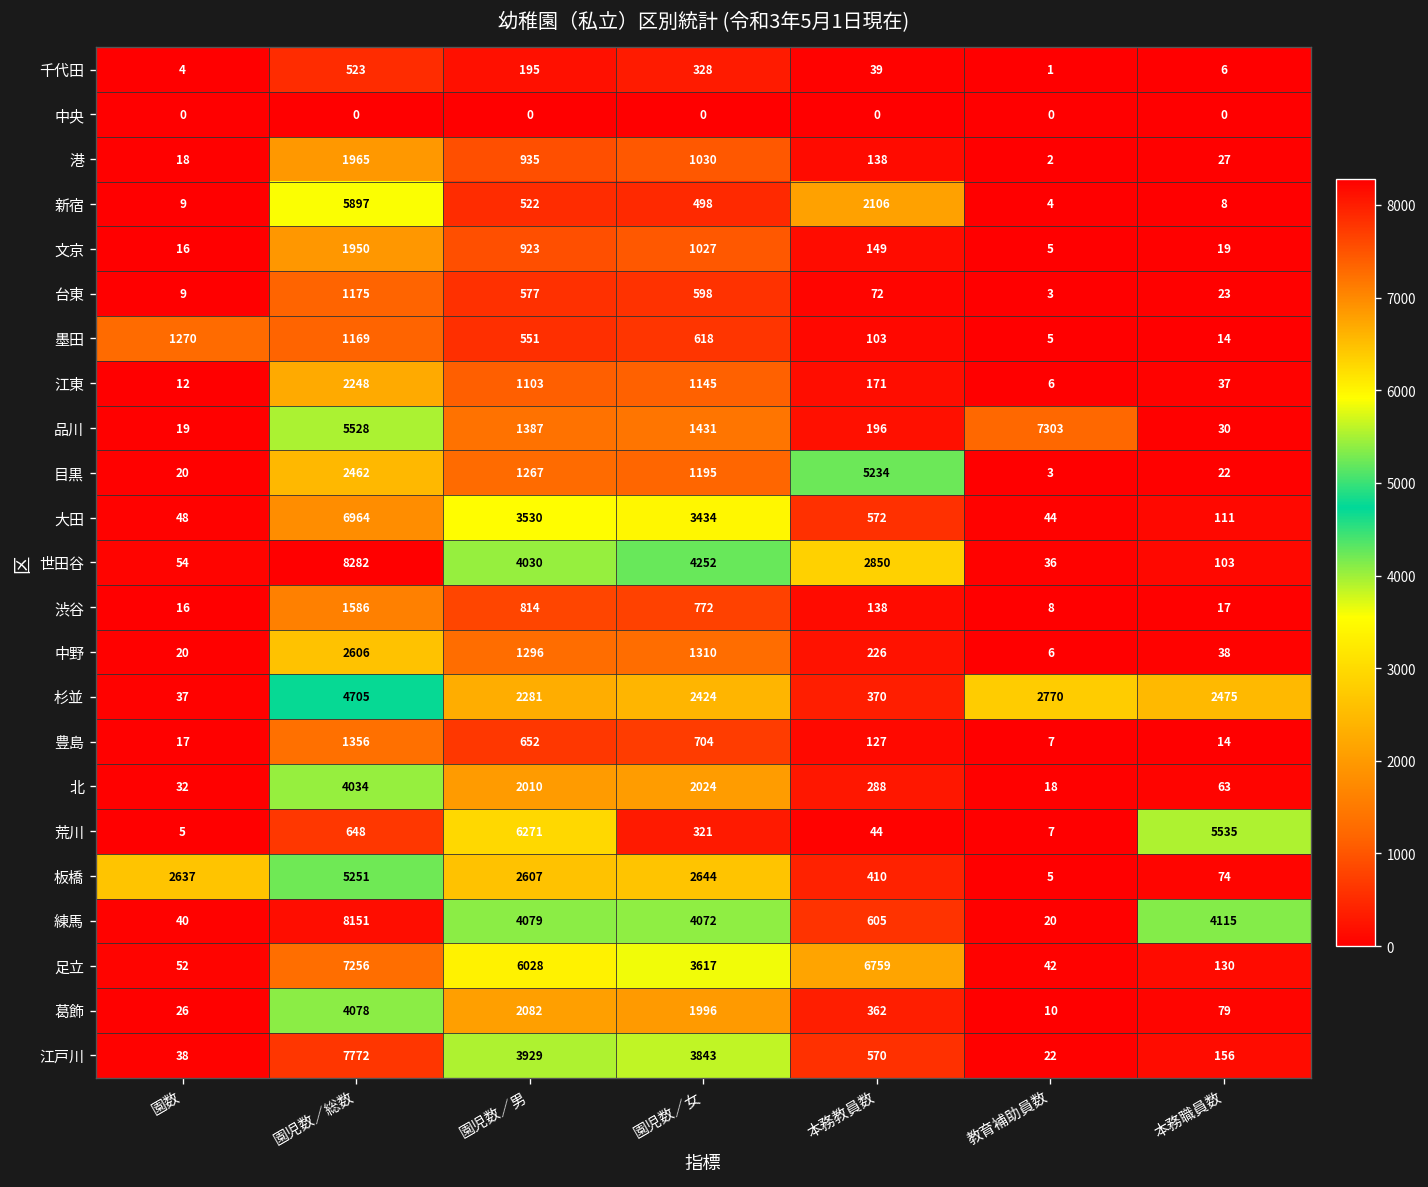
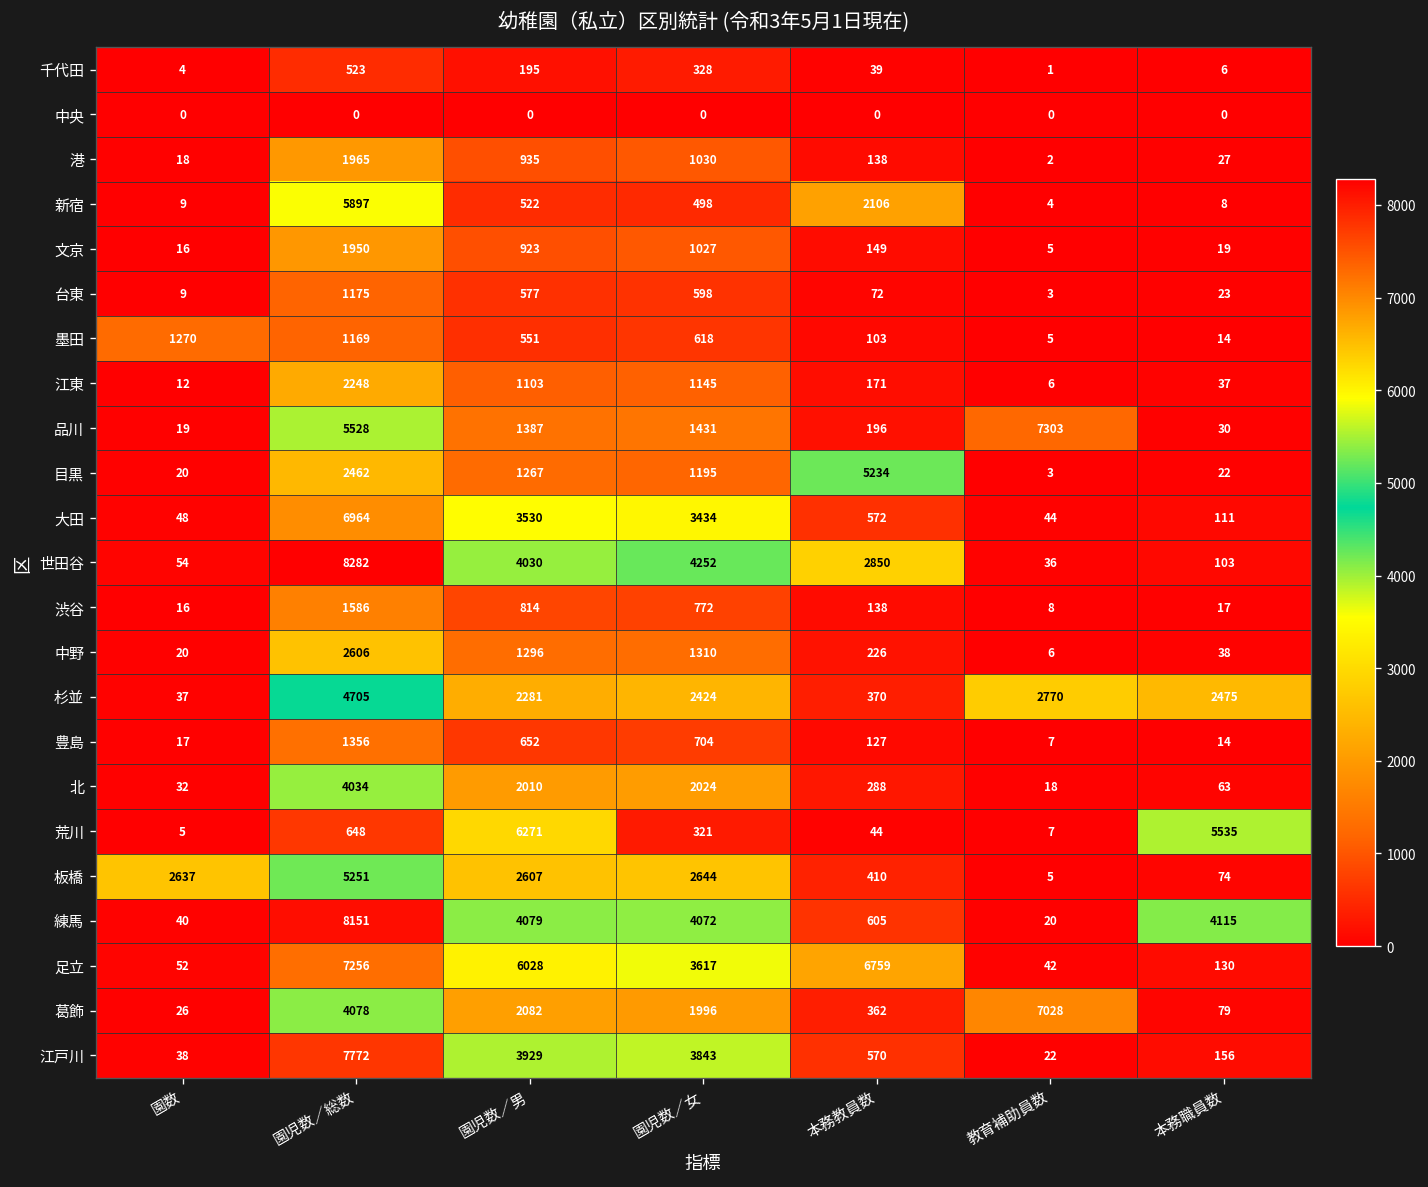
  {
    "千代田": {
      "園数": 4,
      "園児数／総数": 523,
      "園児数／男": 195,
      "園児数／女": 328,
      "本務教員数": 39,
      "教育補助員数": 1,
      "本務職員数": 6
    },
    "中央": {
      "園数": 0,
      "園児数／総数": 0,
      "園児数／男": 0,
      "園児数／女": 0,
      "本務教員数": 0,
      "教育補助員数": 0,
      "本務職員数": 0
    },
    "港": {
      "園数": 18,
      "園児数／総数": 1965,
      "園児数／男": 935,
      "園児数／女": 1030,
      "本務教員数": 138,
      "教育補助員数": 2,
      "本務職員数": 27
    },
    "新宿": {
      "園数": 9,
      "園児数／総数": 5897,
      "園児数／男": 522,
      "園児数／女": 498,
      "本務教員数": 2106,
      "教育補助員数": 4,
      "本務職員数": 8
    },
    "文京": {
      "園数": 16,
      "園児数／総数": 1950,
      "園児数／男": 923,
      "園児数／女": 1027,
      "本務教員数": 149,
      "教育補助員数": 5,
      "本務職員数": 19
    },
    "台東": {
      "園数": 9,
      "園児数／総数": 1175,
      "園児数／男": 577,
      "園児数／女": 598,
      "本務教員数": 72,
      "教育補助員数": 3,
      "本務職員数": 23
    },
    "墨田": {
      "園数": 1270,
      "園児数／総数": 1169,
      "園児数／男": 551,
      "園児数／女": 618,
      "本務教員数": 103,
      "教育補助員数": 5,
      "本務職員数": 14
    },
    "江東": {
      "園数": 12,
      "園児数／総数": 2248,
      "園児数／男": 1103,
      "園児数／女": 1145,
      "本務教員数": 171,
      "教育補助員数": 6,
      "本務職員数": 37
    },
    "品川": {
      "園数": 19,
      "園児数／総数": 5528,
      "園児数／男": 1387,
      "園児数／女": 1431,
      "本務教員数": 196,
      "教育補助員数": 7303,
      "本務職員数": 30
    },
    "目黒": {
      "園数": 20,
      "園児数／総数": 2462,
      "園児数／男": 1267,
      "園児数／女": 1195,
      "本務教員数": 5234,
      "教育補助員数": 3,
      "本務職員数": 22
    },
    "大田": {
      "園数": 48,
      "園児数／総数": 6964,
      "園児数／男": 3530,
      "園児数／女": 3434,
      "本務教員数": 572,
      "教育補助員数": 44,
      "本務職員数": 111
    },
    "世田谷": {
      "園数": 54,
      "園児数／総数": 8282,
      "園児数／男": 4030,
      "園児数／女": 4252,
      "本務教員数": 2850,
      "教育補助員数": 36,
      "本務職員数": 103
    },
    "渋谷": {
      "園数": 16,
      "園児数／総数": 1586,
      "園児数／男": 814,
      "園児数／女": 772,
      "本務教員数": 138,
      "教育補助員数": 8,
      "本務職員数": 17
    },
    "中野": {
      "園数": 20,
      "園児数／総数": 2606,
      "園児数／男": 1296,
      "園児数／女": 1310,
      "本務教員数": 226,
      "教育補助員数": 6,
      "本務職員数": 38
    },
    "杉並": {
      "園数": 37,
      "園児数／総数": 4705,
      "園児数／男": 2281,
      "園児数／女": 2424,
      "本務教員数": 370,
      "教育補助員数": 2770,
      "本務職員数": 2475
    },
    "豊島": {
      "園数": 17,
      "園児数／総数": 1356,
      "園児数／男": 652,
      "園児数／女": 704,
      "本務教員数": 127,
      "教育補助員数": 7,
      "本務職員数": 14
    },
    "北": {
      "園数": 32,
      "園児数／総数": 4034,
      "園児数／男": 2010,
      "園児数／女": 2024,
      "本務教員数": 288,
      "教育補助員数": 18,
      "本務職員数": 63
    },
    "荒川": {
      "園数": 5,
      "園児数／総数": 648,
      "園児数／男": 6271,
      "園児数／女": 321,
      "本務教員数": 44,
      "教育補助員数": 7,
      "本務職員数": 5535
    },
    "板橋": {
      "園数": 2637,
      "園児数／総数": 5251,
      "園児数／男": 2607,
      "園児数／女": 2644,
      "本務教員数": 410,
      "教育補助員数": 5,
      "本務職員数": 74
    },
    "練馬": {
      "園数": 40,
      "園児数／総数": 8151,
      "園児数／男": 4079,
      "園児数／女": 4072,
      "本務教員数": 605,
      "教育補助員数": 20,
      "本務職員数": 4115
    },
    "足立": {
      "園数": 52,
      "園児数／総数": 7256,
      "園児数／男": 6028,
      "園児数／女": 3617,
      "本務教員数": 6759,
      "教育補助員数": 42,
      "本務職員数": 130
    },
    "葛飾": {
      "園数": 26,
      "園児数／総数": 4078,
      "園児数／男": 2082,
      "園児数／女": 1996,
      "本務教員数": 362,
-     "教育補助員数": 10,
+     "教育補助員数": 7028,
      "本務職員数": 79
    },
    "江戸川": {
      "園数": 38,
      "園児数／総数": 7772,
      "園児数／男": 3929,
      "園児数／女": 3843,
      "本務教員数": 570,
      "教育補助員数": 22,
      "本務職員数": 156
    }
  }
